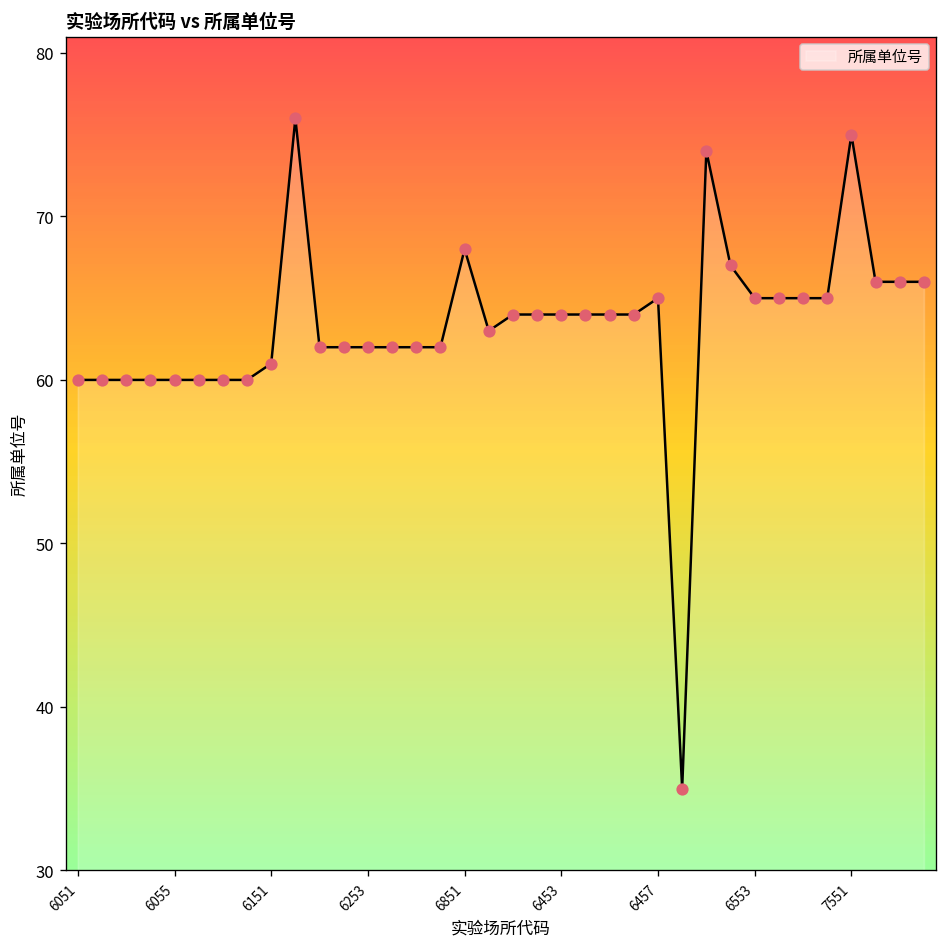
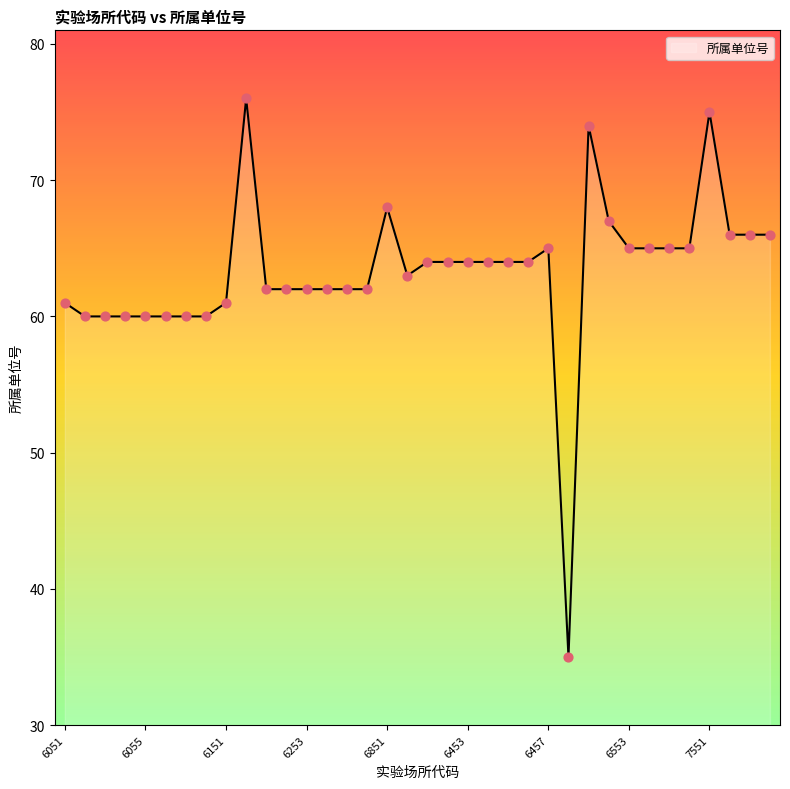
  {
-   "6051": 60,
+   "6051": 61,
    "6055": 60,
    "6151": 61,
    "6253": 62,
    "6851": 68,
    "6453": 64,
    "6457": 65,
    "6553": 65,
    "7551": 75
  }
